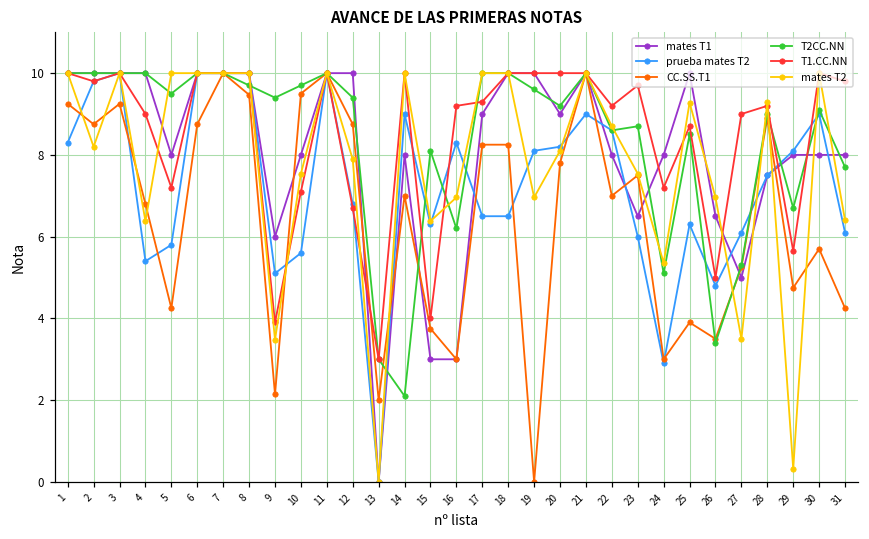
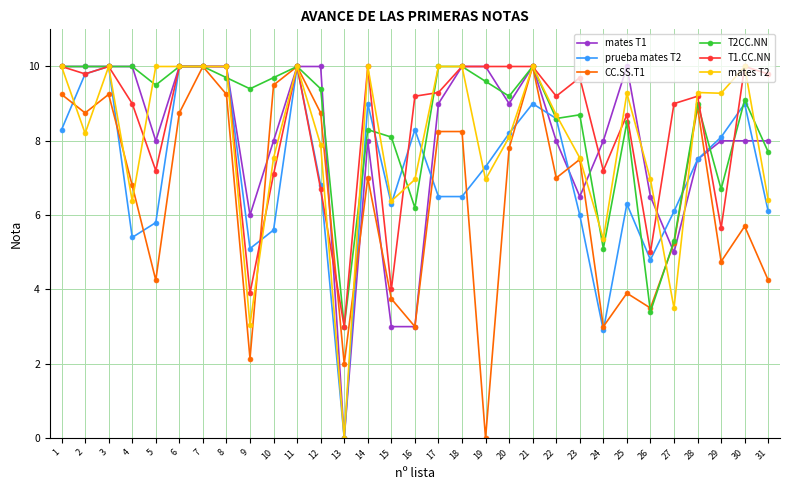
  {
    "mates T1": {
      "5": 8.0,
      "9": 6.0,
      "10": 8.0,
      "12": 10.0,
      "14": 8.0,
      "15": 3.0,
      "17": 9.0,
      "20": 9.0,
      "22": 8.0,
      "23": 6.5,
      "24": 8.0,
      "26": 6.5,
      "27": 5.0,
      "29": 8.0,
      "30": 8.0,
      "31": 8.0
    },
    "prueba mates T2": {
      "1": 8.3,
      "4": 5.4,
      "5": 5.8,
      "9": 5.1,
      "10": 5.6,
      "12": 6.8,
      "14": 9.0,
      "15": 6.3,
      "16": 8.3,
      "17": 6.5,
      "18": 6.5,
-     "19": 8.1,
+     "19": 7.3,
      "20": 8.2,
      "21": 9.0,
      "23": 6.0,
      "24": 2.9,
      "25": 6.3,
      "26": 4.8,
      "27": 6.1,
      "29": 8.1,
      "30": 9.0,
      "31": 6.1
    },
    "CC.SS.T1": {
      "1": 9.3,
      "2": 8.8,
      "3": 9.3,
      "4": 6.8,
      "5": 4.3,
      "6": 8.8,
-     "8": 9.5,
+     "8": 9.3,
      "9": 2.1,
      "10": 9.5,
      "12": 8.8,
      "13": 2.0,
      "14": 7.0,
      "15": 3.8,
      "17": 8.3,
      "18": 8.3,
      "19": 0.0,
      "20": 7.8,
      "22": 7.0,
      "24": 3.0,
      "25": 3.9,
      "26": 3.5,
      "28": 8.9,
      "29": 4.8,
      "30": 5.7,
      "31": 4.3
    },
    "T2CC.NN": {
      "5": 9.5,
      "8": 9.7,
      "9": 9.4,
      "10": 9.7,
      "12": 9.4,
-     "14": 2.1,
+     "14": 8.3,
      "15": 8.1,
      "16": 6.2,
      "19": 9.6,
      "20": 9.2,
      "23": 8.7,
      "24": 5.1,
      "25": 8.5,
      "26": 3.4,
      "28": 9.0,
      "29": 6.7,
      "30": 9.1,
      "31": 7.7
    },
    "T1.CC.NN": {
      "4": 9.0,
      "5": 7.2,
      "9": 3.9,
      "10": 7.1,
      "12": 6.7,
      "15": 4.0,
      "16": 9.2,
      "17": 9.3,
      "20": 10.0,
      "22": 9.2,
      "24": 7.2,
      "25": 8.7,
      "26": 5.0,
      "27": 9.0,
      "28": 9.2,
      "29": 5.7
    },
    "mates T2": {
      "2": 8.2,
      "4": 6.4,
      "5": 10.0,
-     "9": 3.5,
+     "9": 3.1,
      "10": 7.5,
      "12": 7.9,
      "15": 6.4,
      "16": 7.0,
      "19": 7.0,
      "20": 8.1,
      "22": 8.7,
      "24": 5.4,
      "25": 9.3,
      "26": 7.0,
      "27": 3.5,
      "28": 9.3,
-     "29": 0.3,
+     "29": 9.3,
      "31": 6.4
    }
  }
